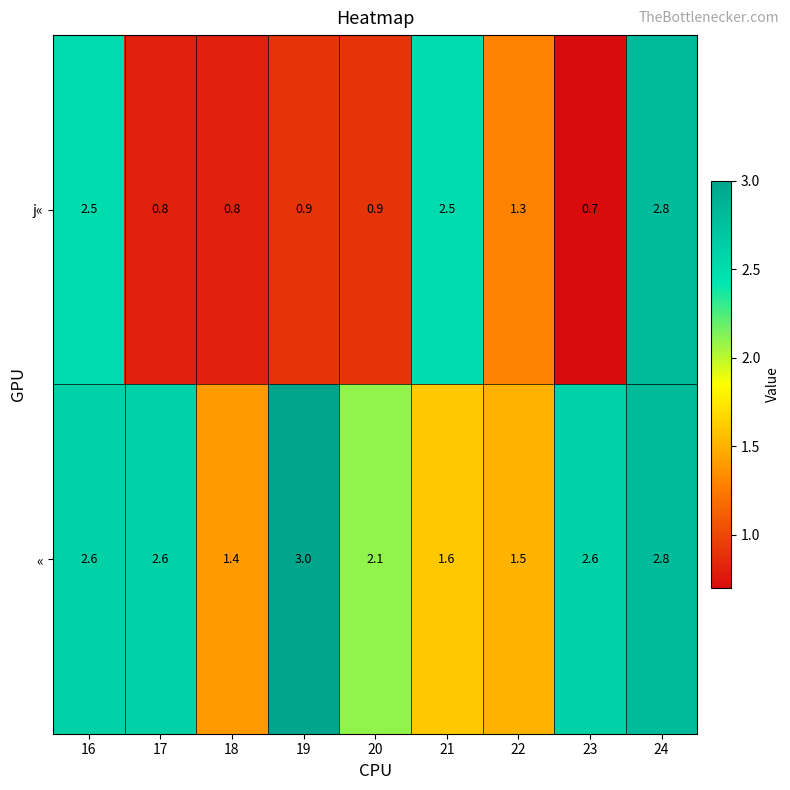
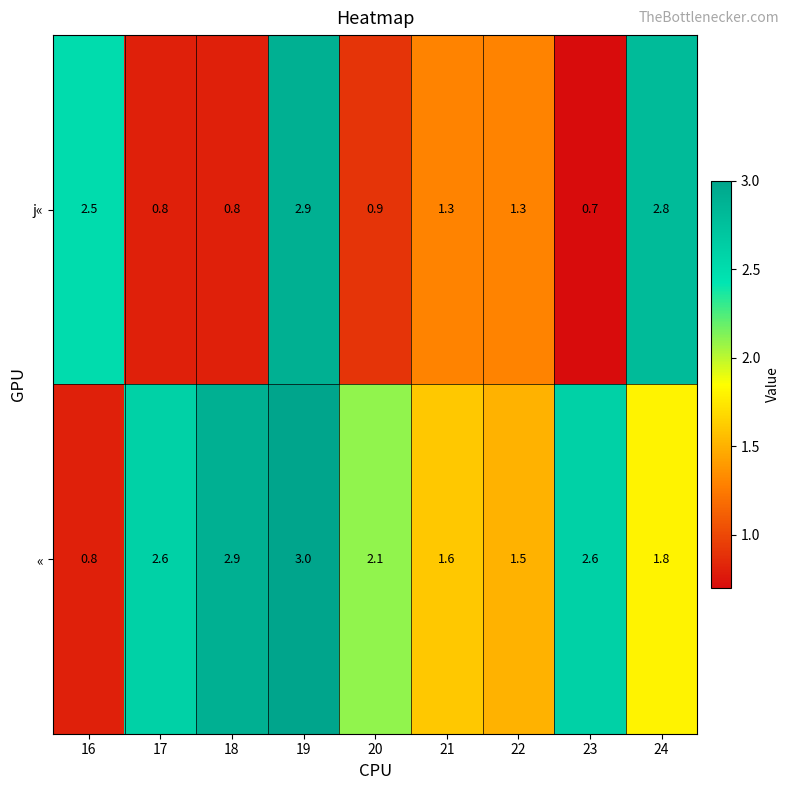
  {
    "j«": {
      "16": 2.5,
      "17": 0.8,
      "18": 0.8,
-     "19": 0.9,
+     "19": 2.9,
      "20": 0.9,
-     "21": 2.5,
+     "21": 1.3,
      "22": 1.3,
      "23": 0.7,
      "24": 2.8
    },
    "«": {
-     "16": 2.6,
+     "16": 0.8,
      "17": 2.6,
-     "18": 1.4,
+     "18": 2.9,
      "19": 3.0,
      "20": 2.1,
      "21": 1.6,
      "22": 1.5,
      "23": 2.6,
-     "24": 2.8
+     "24": 1.8
    }
  }
